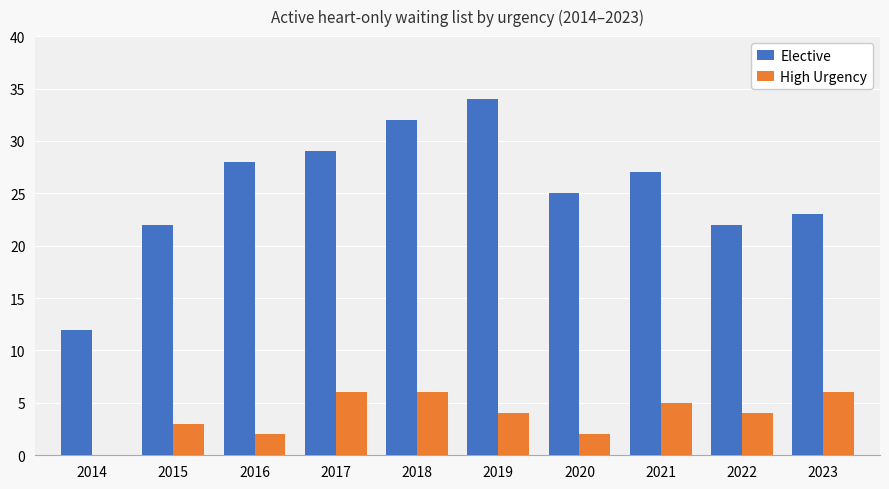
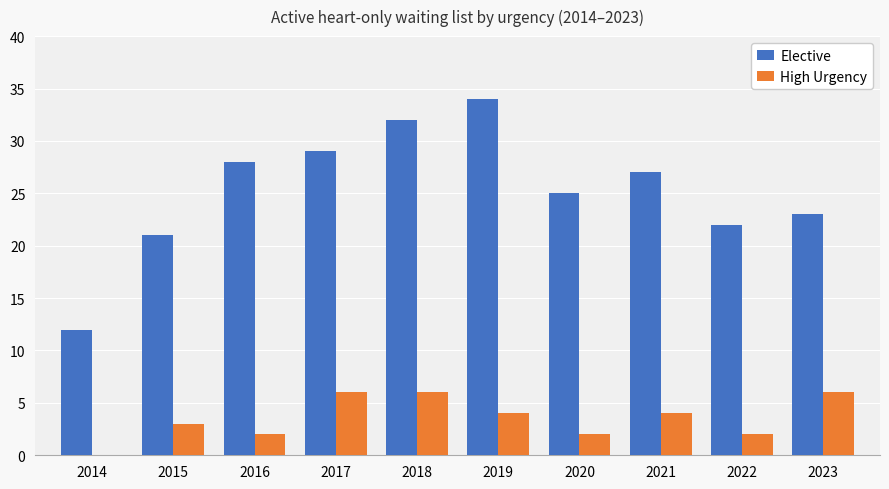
  {
    "Elective": {
      "2014": 12,
-     "2015": 22,
+     "2015": 21,
      "2016": 28,
      "2017": 29,
      "2018": 32,
      "2019": 34,
      "2020": 25,
      "2021": 27,
      "2022": 22,
      "2023": 23
    },
    "High Urgency": {
      "2014": 0,
      "2015": 3,
      "2016": 2,
      "2017": 6,
      "2018": 6,
      "2019": 4,
      "2020": 2,
-     "2021": 5,
-     "2022": 4,
+     "2021": 4,
+     "2022": 2,
      "2023": 6
    }
  }
